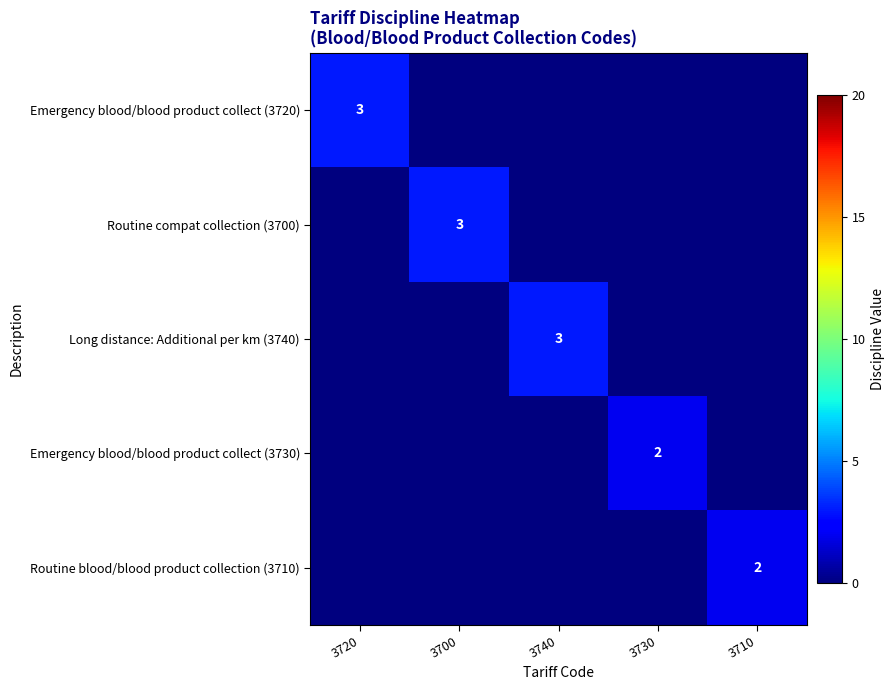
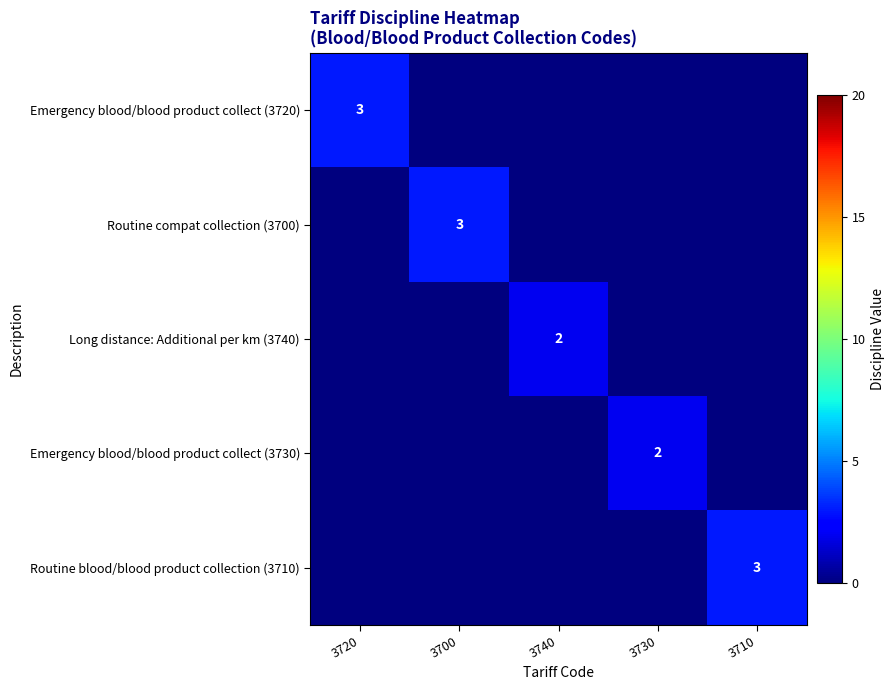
  {
    "Emergency blood/blood product collect (3720)": {
      "3720": 3
    },
    "Routine compat collection (3700)": {
      "3700": 3
    },
    "Long distance: Additional per km (3740)": {
-     "3740": 3
+     "3740": 2
    },
    "Emergency blood/blood product collect (3730)": {
      "3730": 2
    },
    "Routine blood/blood product collection (3710)": {
-     "3710": 2
+     "3710": 3
    }
  }
